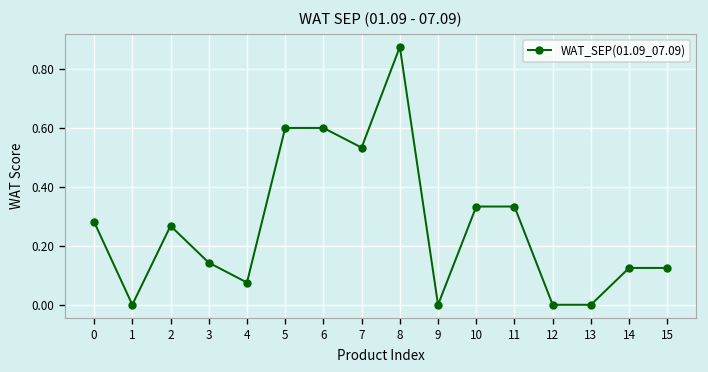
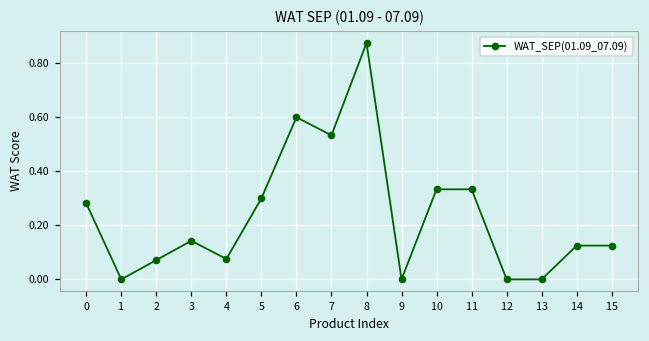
  {
    "0": 0.28,
    "1": 0.00,
-   "2": 0.27,
+   "2": 0.07,
    "3": 0.14,
    "4": 0.08,
-   "5": 0.6,
+   "5": 0.3,
    "6": 0.60,
    "7": 0.53,
    "8": 0.88,
    "9": 0.00,
    "10": 0.33,
    "11": 0.33,
    "12": 0.00,
    "13": 0.00,
    "14": 0.13,
    "15": 0.13
  }
